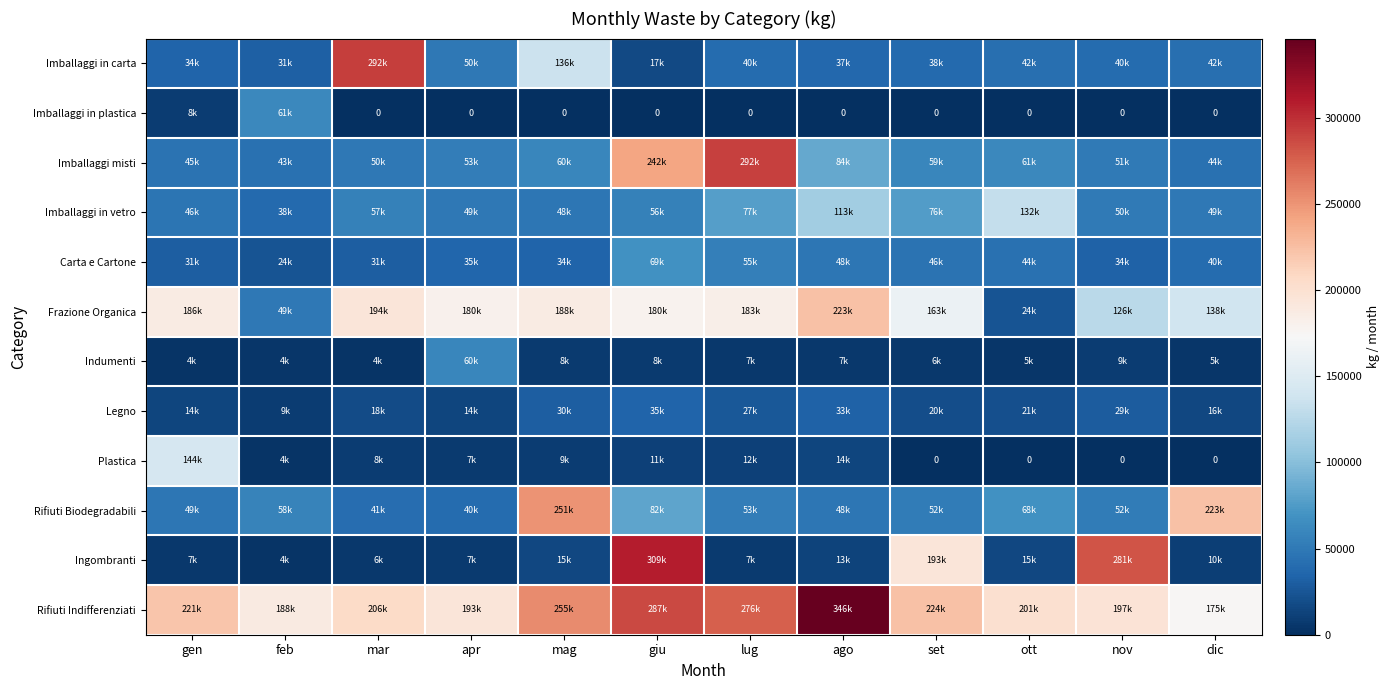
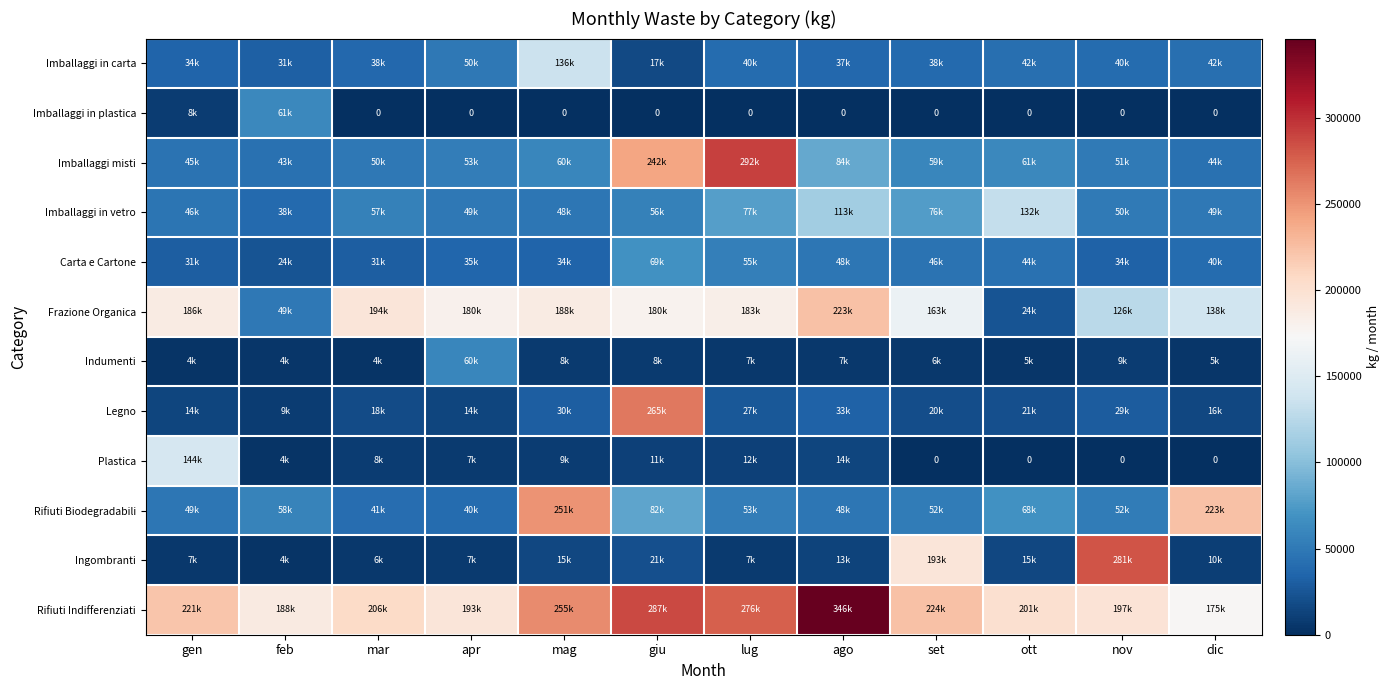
  {
    "Imballaggi in carta": {
      "gen": "34k",
      "feb": "31k",
-     "mar": "292k",
+     "mar": "38k",
      "apr": "50k",
      "mag": "136k",
      "giu": "17k",
      "lug": "40k",
      "ago": "37k",
      "set": "38k",
      "ott": "42k",
      "nov": "40k",
      "dic": "42k"
    },
    "Imballaggi in plastica": {
      "gen": "8k",
      "feb": "61k",
      "mar": "0",
      "apr": "0",
      "mag": "0",
      "giu": "0",
      "lug": "0",
      "ago": "0",
      "set": "0",
      "ott": "0",
      "nov": "0",
      "dic": "0"
    },
    "Imballaggi misti": {
      "gen": "45k",
      "feb": "43k",
      "mar": "50k",
      "apr": "53k",
      "mag": "60k",
      "giu": "242k",
      "lug": "292k",
      "ago": "84k",
      "set": "59k",
      "ott": "61k",
      "nov": "51k",
      "dic": "44k"
    },
    "Imballaggi in vetro": {
      "gen": "46k",
      "feb": "38k",
      "mar": "57k",
      "apr": "49k",
      "mag": "48k",
      "giu": "56k",
      "lug": "77k",
      "ago": "113k",
      "set": "76k",
      "ott": "132k",
      "nov": "50k",
      "dic": "49k"
    },
    "Carta e Cartone": {
      "gen": "31k",
      "feb": "24k",
      "mar": "31k",
      "apr": "35k",
      "mag": "34k",
      "giu": "69k",
      "lug": "55k",
      "ago": "48k",
      "set": "46k",
      "ott": "44k",
      "nov": "34k",
      "dic": "40k"
    },
    "Frazione Organica": {
      "gen": "186k",
      "feb": "49k",
      "mar": "194k",
      "apr": "180k",
      "mag": "188k",
      "giu": "180k",
      "lug": "183k",
      "ago": "223k",
      "set": "163k",
      "ott": "24k",
      "nov": "126k",
      "dic": "138k"
    },
    "Indumenti": {
      "gen": "4k",
      "feb": "4k",
      "mar": "4k",
      "apr": "60k",
      "mag": "8k",
      "giu": "8k",
      "lug": "7k",
      "ago": "7k",
      "set": "6k",
      "ott": "5k",
      "nov": "9k",
      "dic": "5k"
    },
    "Legno": {
      "gen": "14k",
      "feb": "9k",
      "mar": "18k",
      "apr": "14k",
      "mag": "30k",
-     "giu": "35k",
+     "giu": "265k",
      "lug": "27k",
      "ago": "33k",
      "set": "20k",
      "ott": "21k",
      "nov": "29k",
      "dic": "16k"
    },
    "Plastica": {
      "gen": "144k",
      "feb": "4k",
      "mar": "8k",
      "apr": "7k",
      "mag": "9k",
      "giu": "11k",
      "lug": "12k",
      "ago": "14k",
      "set": "0",
      "ott": "0",
      "nov": "0",
      "dic": "0"
    },
    "Rifiuti Biodegradabili": {
      "gen": "49k",
      "feb": "58k",
      "mar": "41k",
      "apr": "40k",
      "mag": "251k",
      "giu": "82k",
      "lug": "53k",
      "ago": "48k",
      "set": "52k",
      "ott": "68k",
      "nov": "52k",
      "dic": "223k"
    },
    "Ingombranti": {
      "gen": "7k",
      "feb": "4k",
      "mar": "6k",
      "apr": "7k",
      "mag": "15k",
-     "giu": "309k",
+     "giu": "21k",
      "lug": "7k",
      "ago": "13k",
      "set": "193k",
      "ott": "15k",
      "nov": "281k",
      "dic": "10k"
    },
    "Rifiuti Indifferenziati": {
      "gen": "221k",
      "feb": "188k",
      "mar": "206k",
      "apr": "193k",
      "mag": "255k",
      "giu": "287k",
      "lug": "276k",
      "ago": "346k",
      "set": "224k",
      "ott": "201k",
      "nov": "197k",
      "dic": "175k"
    }
  }
